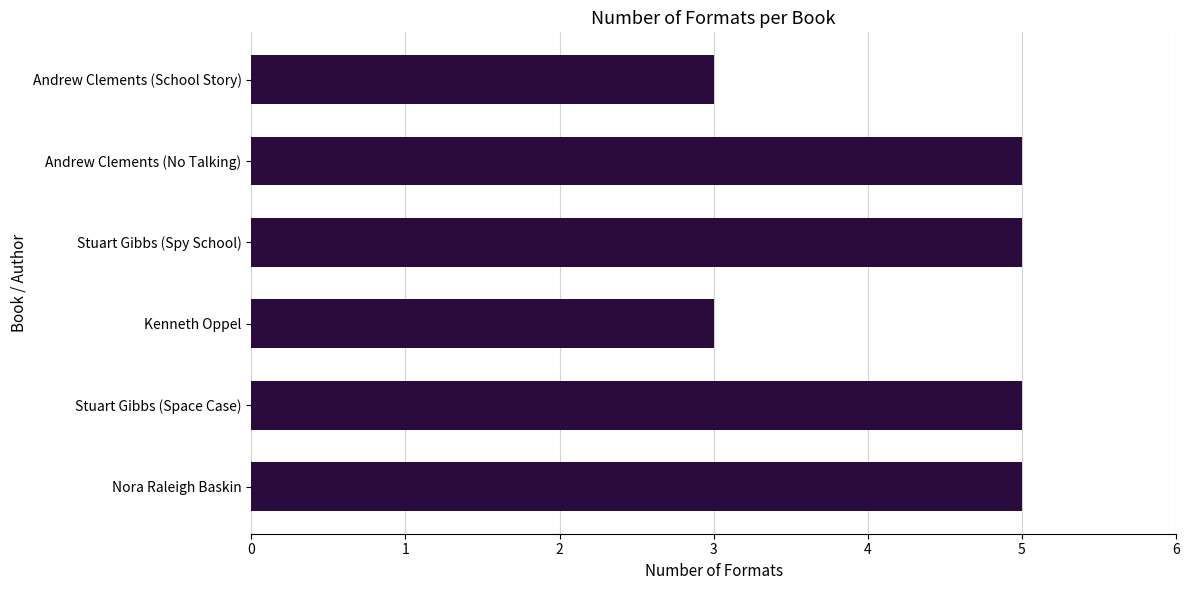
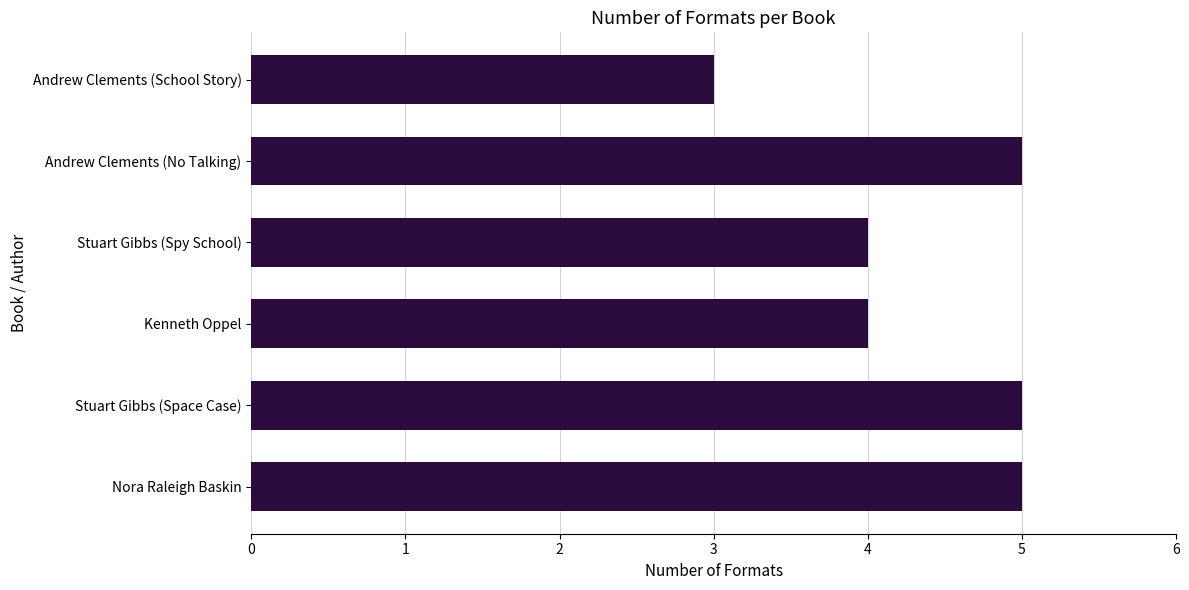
  {
    "Andrew Clements (School Story)": 3,
    "Andrew Clements (No Talking)": 5,
-   "Stuart Gibbs (Spy School)": 5,
-   "Kenneth Oppel": 3,
+   "Stuart Gibbs (Spy School)": 4,
+   "Kenneth Oppel": 4,
    "Stuart Gibbs (Space Case)": 5,
    "Nora Raleigh Baskin": 5
  }
